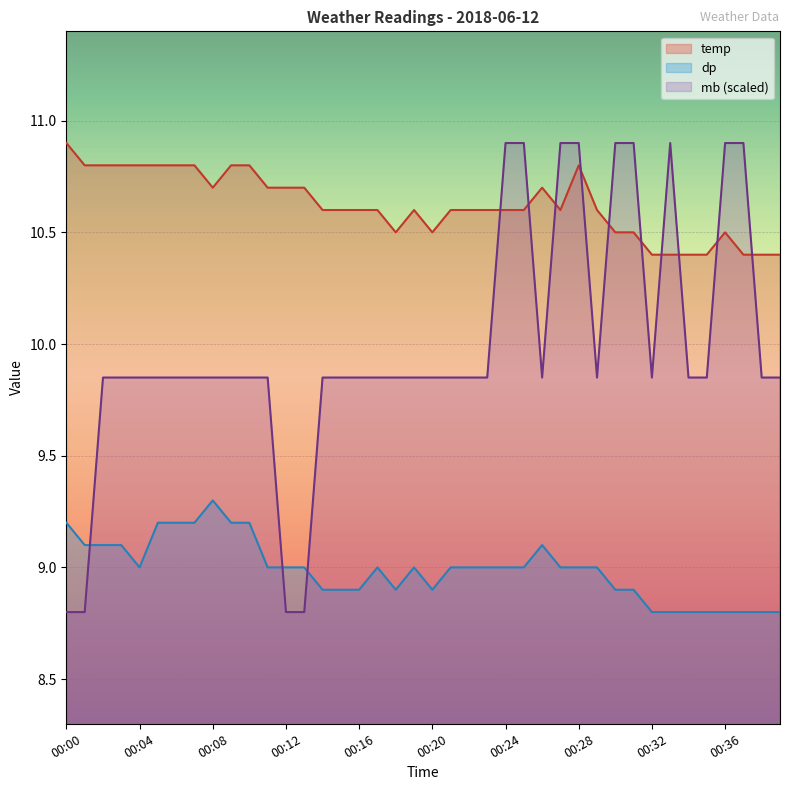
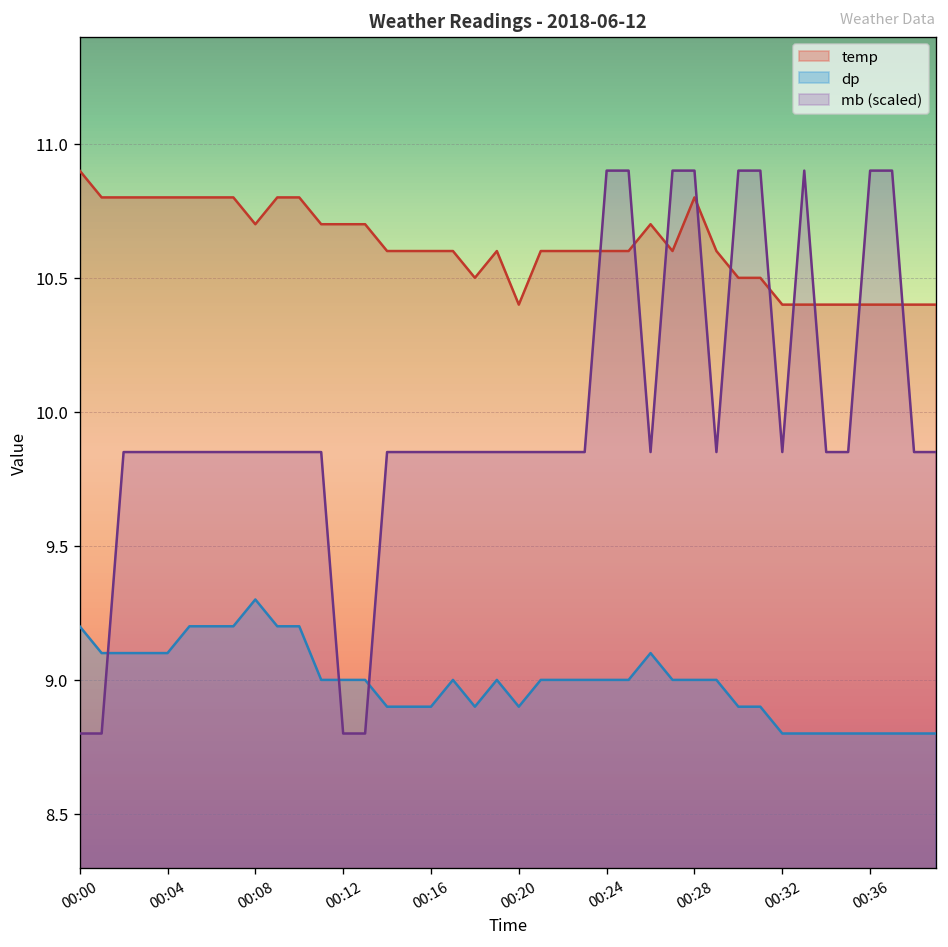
  {
    "temp": {
      "00:00": 10.9,
      "00:04": 10.8,
      "00:08": 10.7,
      "00:12": 10.7,
      "00:16": 10.6,
-     "00:20": 10.5,
+     "00:20": 10.4,
      "00:24": 10.6,
      "00:28": 10.8,
      "00:32": 10.4,
-     "00:36": 10.5
+     "00:36": 10.4
    },
    "dp": {
      "00:00": 9.2,
-     "00:04": 9.0,
+     "00:04": 9.1,
      "00:08": 9.3,
      "00:12": 9.0,
      "00:16": 8.9,
      "00:20": 8.9,
      "00:24": 9.0,
      "00:28": 9.0,
      "00:32": 8.8,
      "00:36": 8.8
    },
    "mb (scaled)": {
      "00:00": 8.8,
      "00:04": 9.85,
      "00:08": 9.85,
      "00:12": 8.8,
      "00:16": 9.85,
      "00:20": 9.85,
      "00:24": 10.9,
      "00:28": 10.9,
      "00:32": 9.85,
      "00:36": 10.9
    }
  }
